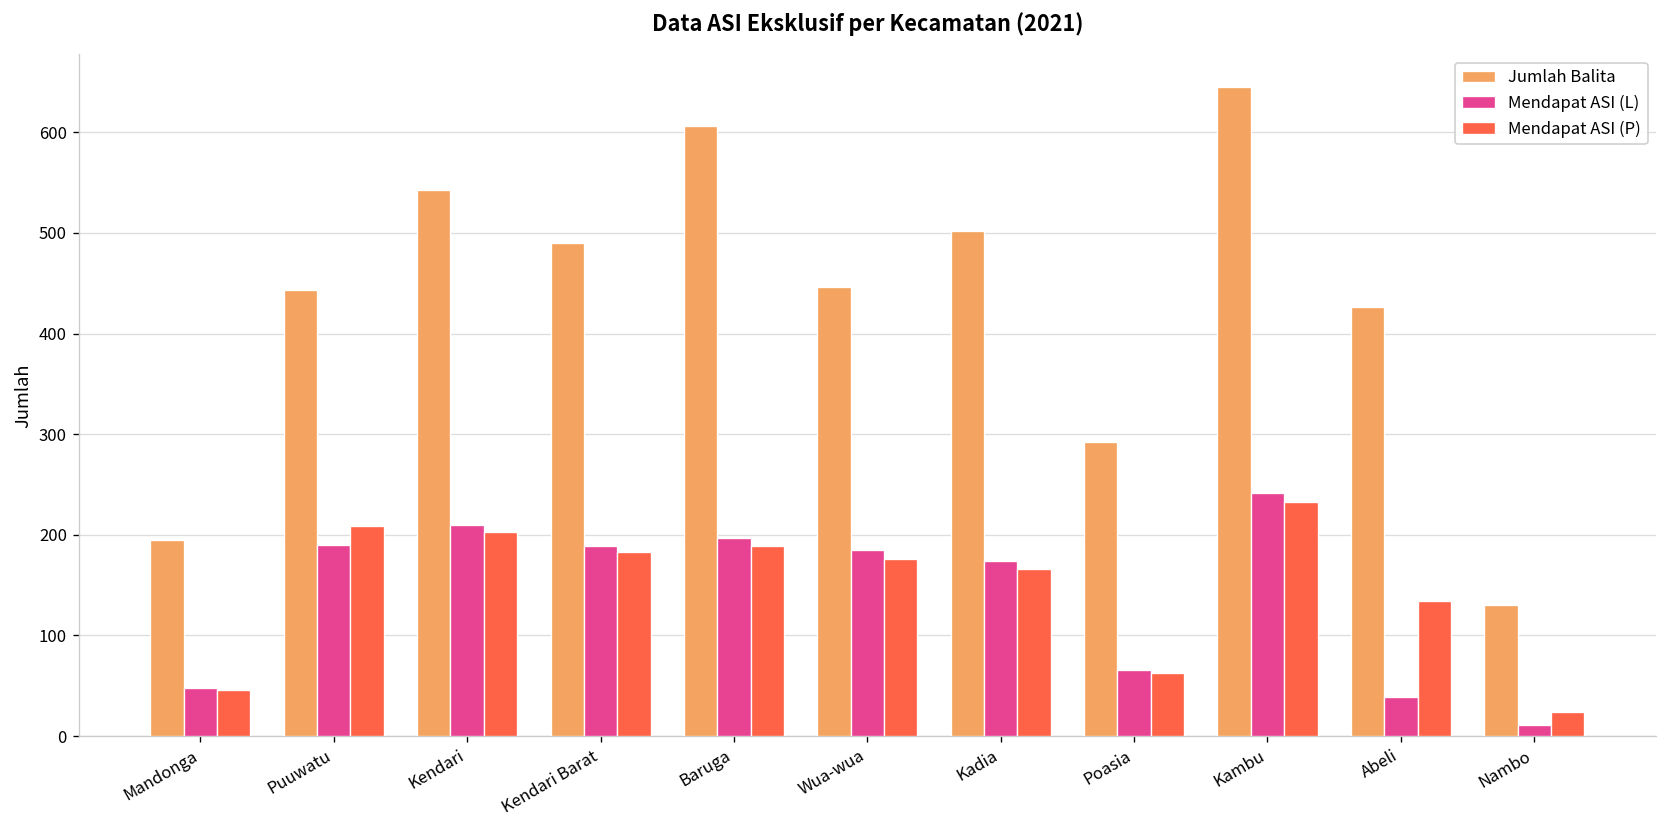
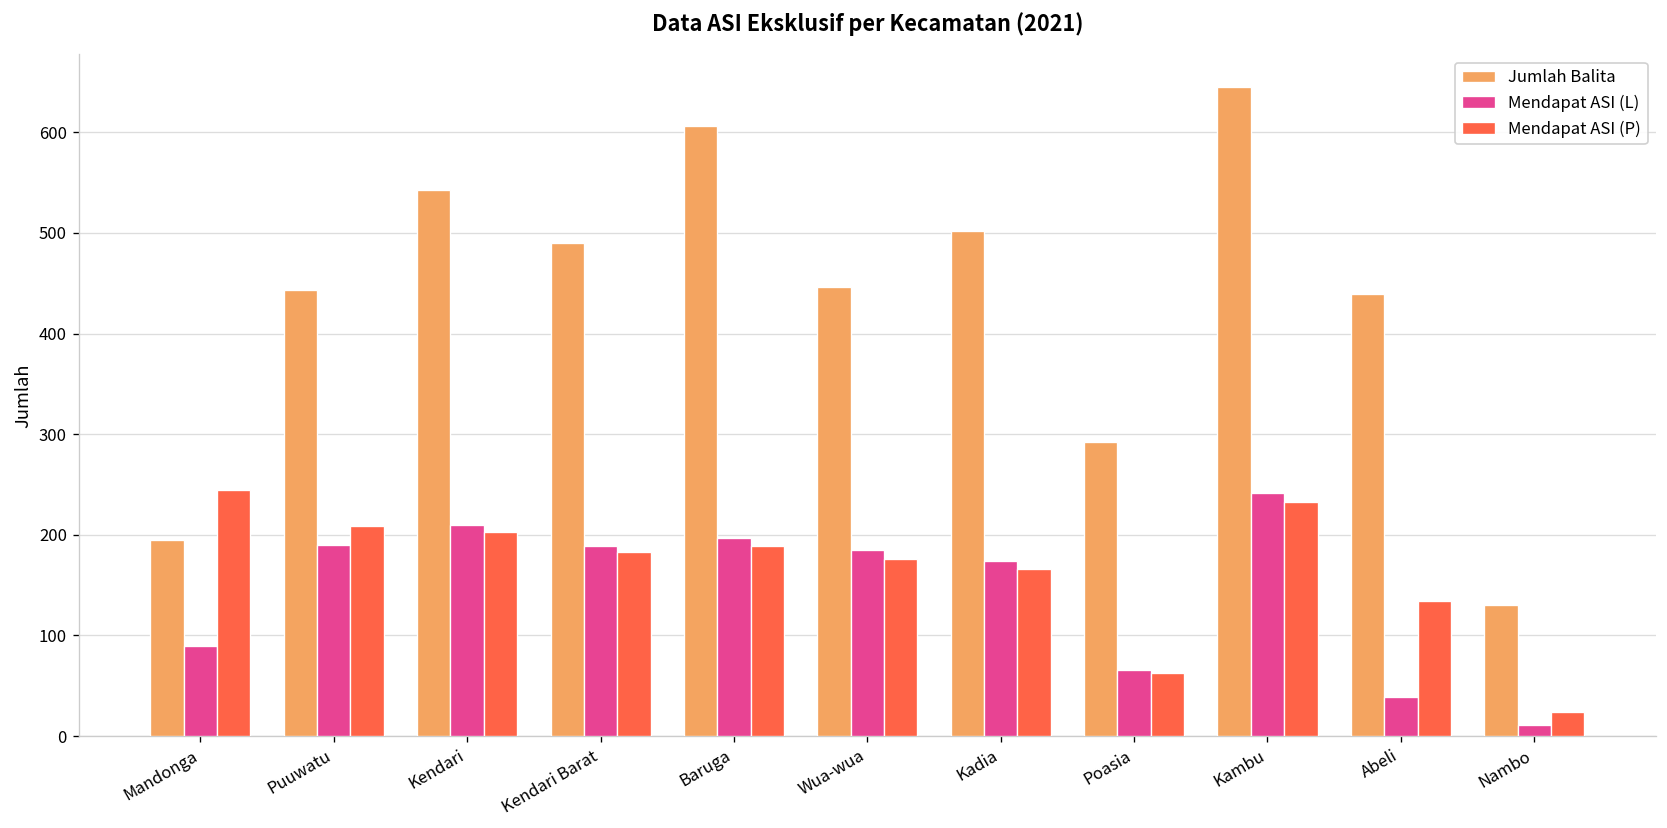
  {
    "Jumlah Balita": {
      "Mandonga": 200,
      "Puuwatu": 440,
      "Kendari": 540,
      "Kendari Barat": 490,
      "Baruga": 610,
      "Wua-wua": 450,
      "Kadia": 500,
      "Poasia": 290,
      "Kambu": 650,
-     "Abeli": 430,
+     "Abeli": 440,
      "Nambo": 130
    },
    "Mendapat ASI (L)": {
-     "Mandonga": 50,
+     "Mandonga": 90,
      "Puuwatu": 190,
      "Kendari": 210,
      "Kendari Barat": 190,
      "Baruga": 200,
      "Wua-wua": 190,
      "Kadia": 170,
      "Poasia": 70,
      "Kambu": 240,
      "Abeli": 40,
      "Nambo": 10
    },
    "Mendapat ASI (P)": {
-     "Mandonga": 50,
+     "Mandonga": 250,
      "Puuwatu": 210,
      "Kendari": 200,
      "Kendari Barat": 180,
      "Baruga": 190,
      "Wua-wua": 180,
      "Kadia": 170,
      "Poasia": 60,
      "Kambu": 230,
      "Abeli": 130,
      "Nambo": 20
    }
  }
